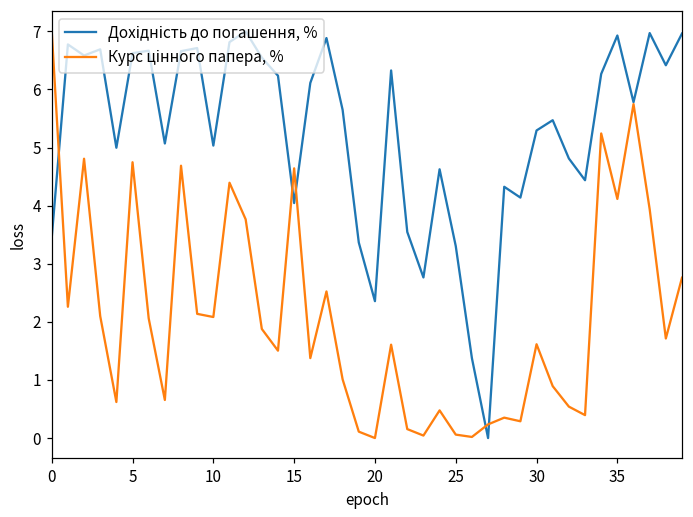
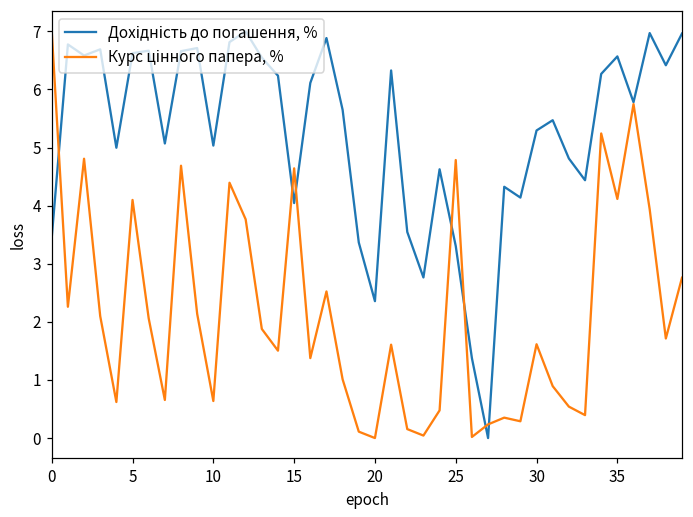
  {
    "Дохідність до погашення, %": {
      "0": 3.4,
      "10": 5.0,
      "15": 4.0,
      "20": 2.4,
      "25": 3.3,
      "30": 5.3,
-     "35": 6.9
+     "35": 6.6
    },
    "Курс цінного папера, %": {
      "0": 7.0,
-     "5": 4.7,
-     "10": 2.1,
+     "5": 4.1,
+     "10": 0.6,
      "15": 4.6,
      "20": 0.0,
-     "25": 0.1,
+     "25": 4.8,
      "30": 1.6,
      "35": 4.1
    }
  }
